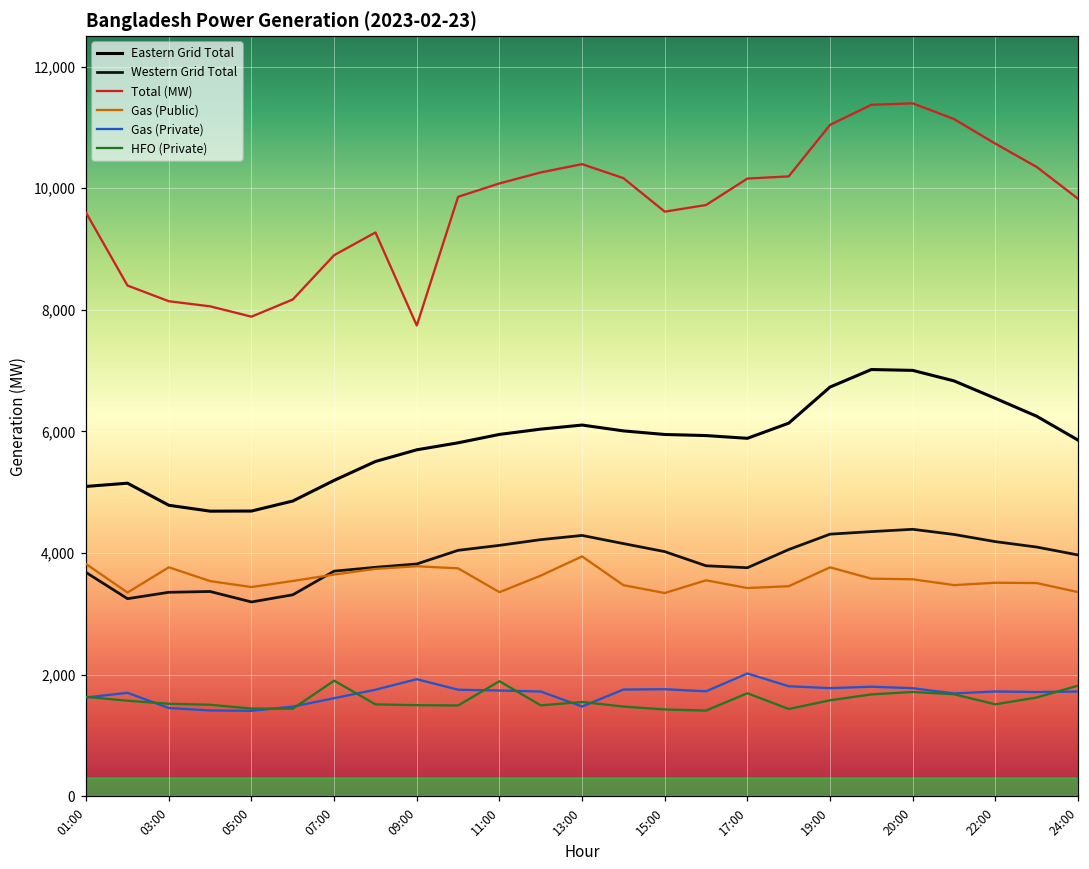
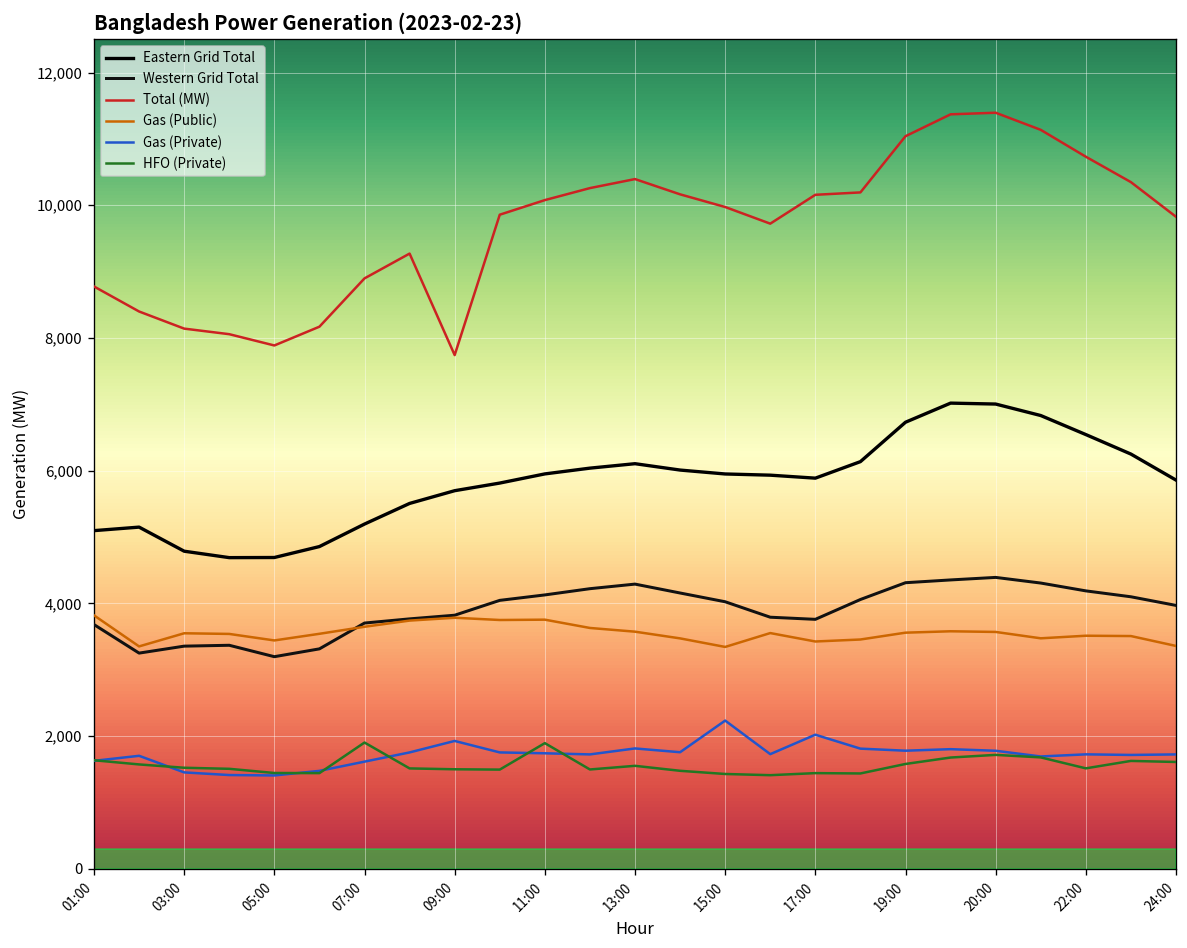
  {
    "Total (MW)": {
-     "01:00": "9,600",
+     "01:00": "8,800",
      "03:00": "8,100",
      "05:00": "7,900",
      "07:00": "8,900",
      "09:00": "7,700",
      "11:00": "10,100",
      "13:00": "10,400",
-     "15:00": "9,600",
+     "15:00": "10,000",
      "17:00": "10,200",
      "19:00": "11,000",
      "20:00": "11,400",
      "22:00": "10,700",
      "24:00": "9,800"
    },
    "Gas (Public)": {
      "01:00": "3,800",
-     "03:00": "3,800",
+     "03:00": "3,500",
      "05:00": "3,400",
      "07:00": "3,600",
-     "11:00": "3,400",
-     "13:00": "3,900",
+     "11:00": "3,800",
+     "13:00": "3,600",
      "15:00": "3,300",
      "17:00": "3,400",
-     "19:00": "3,800",
+     "19:00": "3,600",
      "20:00": "3,600",
      "22:00": "3,500",
      "24:00": "3,400"
    },
    "Gas (Private)": {
      "03:00": "1,500",
      "07:00": "1,600",
      "09:00": "1,900",
      "11:00": "1,700",
-     "13:00": "1,500",
-     "15:00": "1,800",
+     "13:00": "1,800",
+     "15:00": "2,200",
      "17:00": "2,000",
      "19:00": "1,800",
      "20:00": "1,800",
      "22:00": "1,700",
      "24:00": "1,700"
    },
    "HFO (Private)": {
      "03:00": "1,500",
      "07:00": "1,900",
      "09:00": "1,500",
      "11:00": "1,900",
      "13:00": "1,600",
      "15:00": "1,400",
-     "17:00": "1,700",
+     "17:00": "1,400",
      "19:00": "1,600",
      "20:00": "1,700",
      "22:00": "1,500",
-     "24:00": "1,800"
+     "24:00": "1,600"
    }
  }
